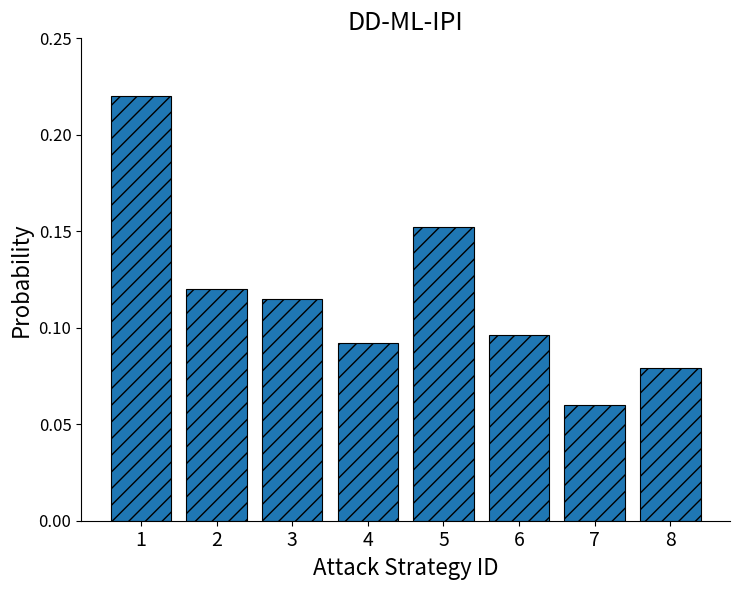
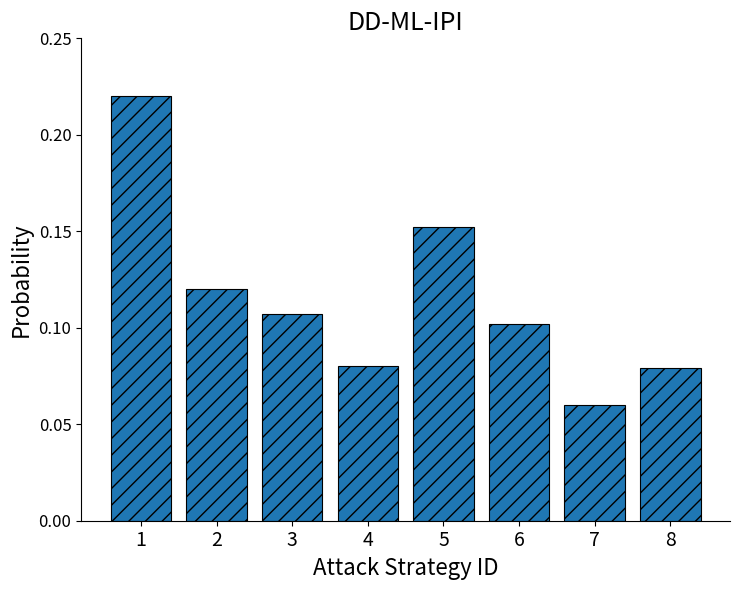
  {
    "1": 0.220,
    "2": 0.120,
-   "3": 0.115,
-   "4": 0.092,
+   "3": 0.107,
+   "4": 0.080,
    "5": 0.152,
-   "6": 0.096,
+   "6": 0.102,
    "7": 0.060,
    "8": 0.079
  }
